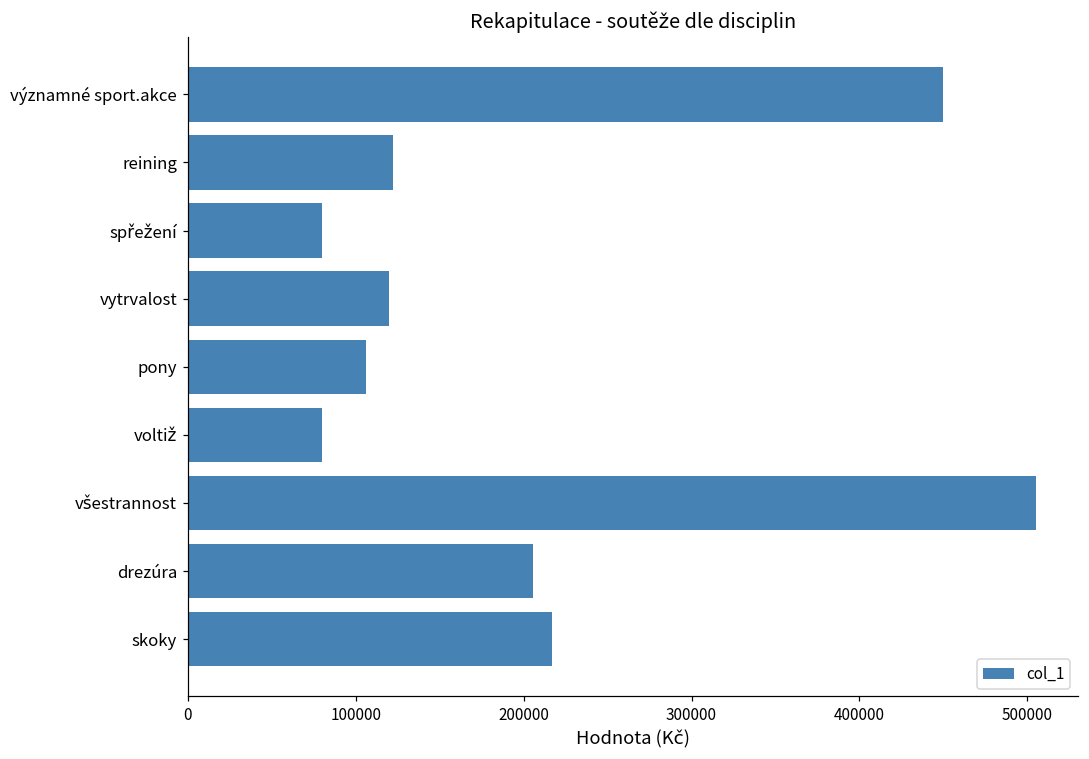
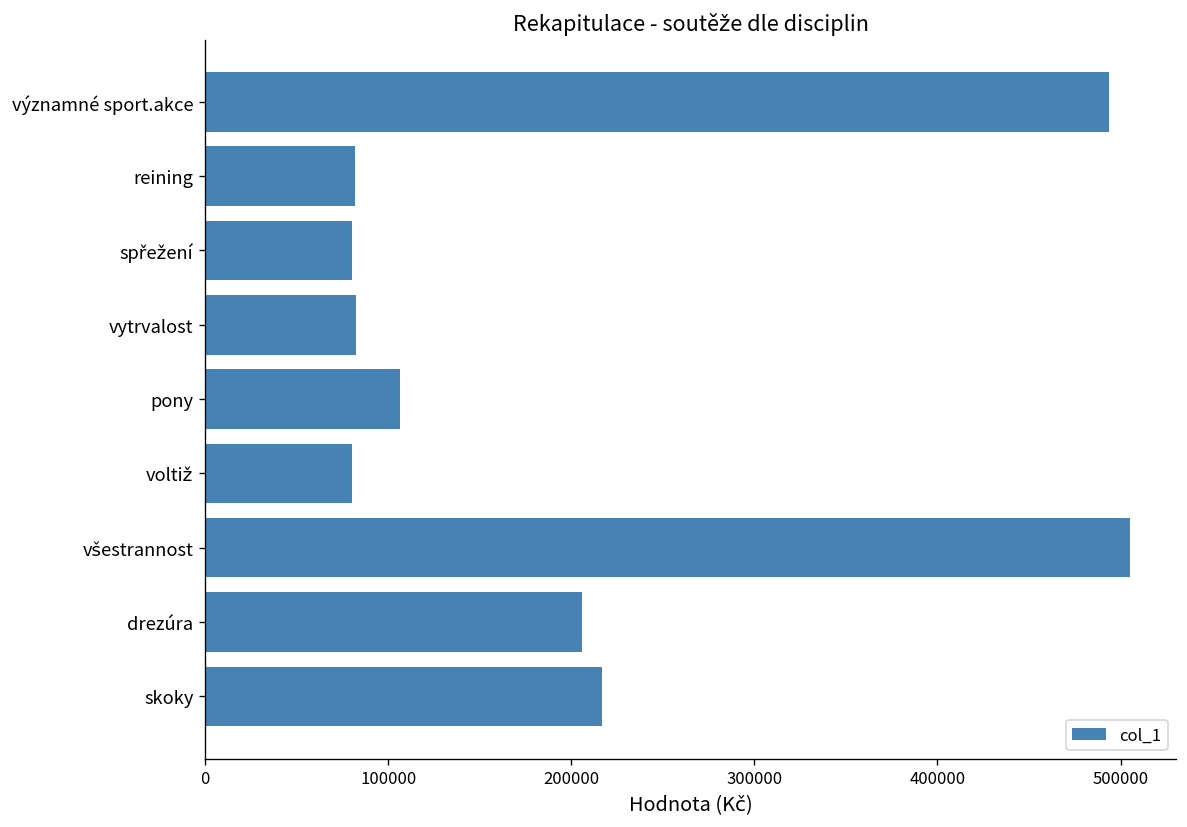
  {
-   "významné sport.akce": 450000,
-   "reining": 122000,
+   "významné sport.akce": 494000,
+   "reining": 82000,
    "spřežení": 80000,
-   "vytrvalost": 120000,
+   "vytrvalost": 82000,
    "pony": 106000,
    "voltiž": 80000,
    "všestrannost": 505000,
    "drezúra": 206000,
    "skoky": 217000
  }
